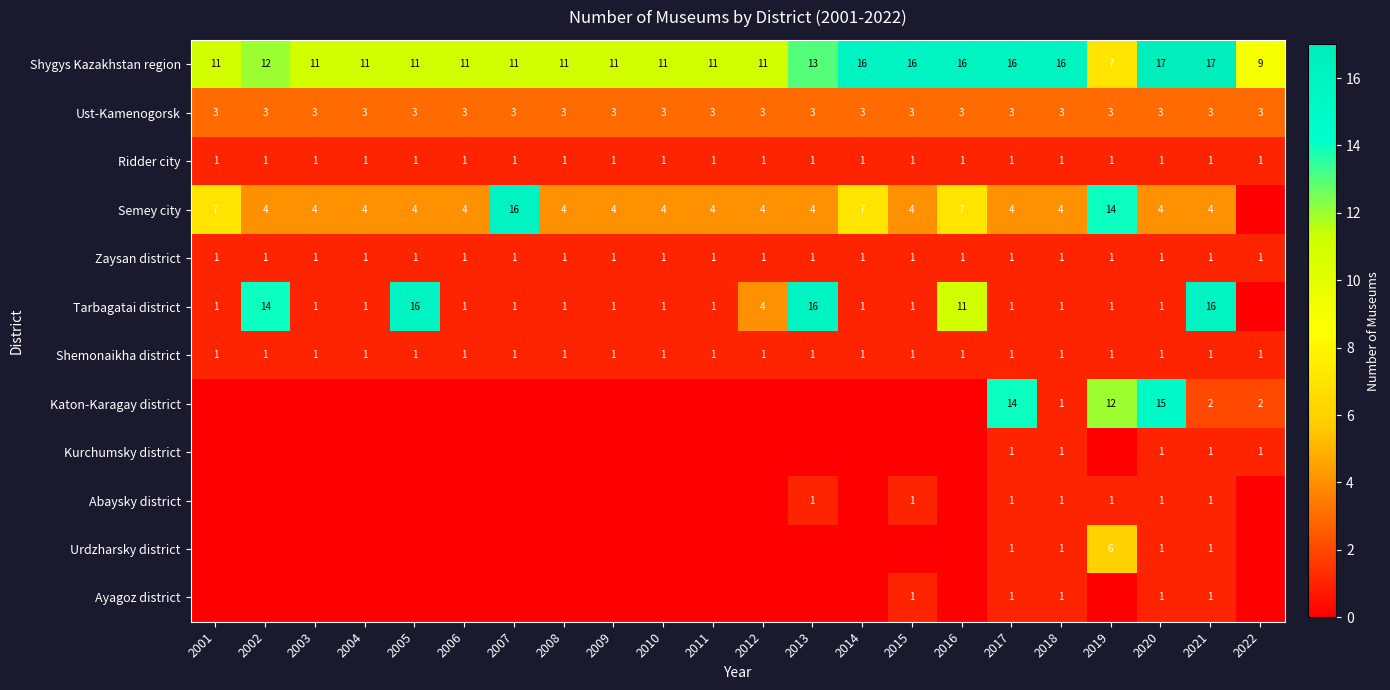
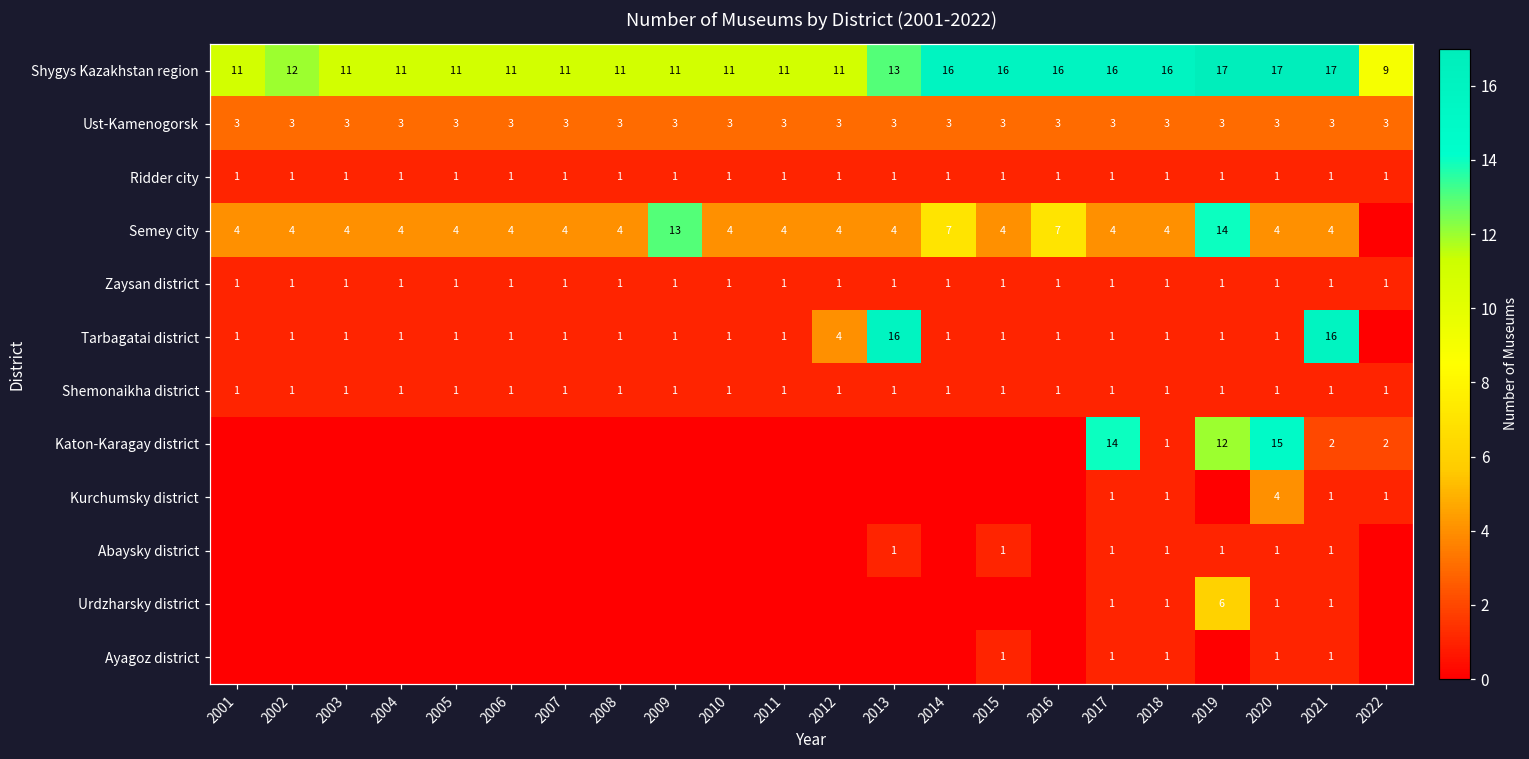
  {
    "Shygys Kazakhstan region": {
      "2001": 11,
      "2002": 12,
      "2003": 11,
      "2004": 11,
      "2005": 11,
      "2006": 11,
      "2007": 11,
      "2008": 11,
      "2009": 11,
      "2010": 11,
      "2011": 11,
      "2012": 11,
      "2013": 13,
      "2014": 16,
      "2015": 16,
      "2016": 16,
      "2017": 16,
      "2018": 16,
-     "2019": 7,
+     "2019": 17,
      "2020": 17,
      "2021": 17,
      "2022": 9
    },
    "Ust-Kamenogorsk": {
      "2001": 3,
      "2002": 3,
      "2003": 3,
      "2004": 3,
      "2005": 3,
      "2006": 3,
      "2007": 3,
      "2008": 3,
      "2009": 3,
      "2010": 3,
      "2011": 3,
      "2012": 3,
      "2013": 3,
      "2014": 3,
      "2015": 3,
      "2016": 3,
      "2017": 3,
      "2018": 3,
      "2019": 3,
      "2020": 3,
      "2021": 3,
      "2022": 3
    },
    "Ridder city": {
      "2001": 1,
      "2002": 1,
      "2003": 1,
      "2004": 1,
      "2005": 1,
      "2006": 1,
      "2007": 1,
      "2008": 1,
      "2009": 1,
      "2010": 1,
      "2011": 1,
      "2012": 1,
      "2013": 1,
      "2014": 1,
      "2015": 1,
      "2016": 1,
      "2017": 1,
      "2018": 1,
      "2019": 1,
      "2020": 1,
      "2021": 1,
      "2022": 1
    },
    "Semey city": {
-     "2001": 7,
+     "2001": 4,
      "2002": 4,
      "2003": 4,
      "2004": 4,
      "2005": 4,
      "2006": 4,
-     "2007": 16,
+     "2007": 4,
      "2008": 4,
-     "2009": 4,
+     "2009": 13,
      "2010": 4,
      "2011": 4,
      "2012": 4,
      "2013": 4,
      "2014": 7,
      "2015": 4,
      "2016": 7,
      "2017": 4,
      "2018": 4,
      "2019": 14,
      "2020": 4,
      "2021": 4
    },
    "Zaysan district": {
      "2001": 1,
      "2002": 1,
      "2003": 1,
      "2004": 1,
      "2005": 1,
      "2006": 1,
      "2007": 1,
      "2008": 1,
      "2009": 1,
      "2010": 1,
      "2011": 1,
      "2012": 1,
      "2013": 1,
      "2014": 1,
      "2015": 1,
      "2016": 1,
      "2017": 1,
      "2018": 1,
      "2019": 1,
      "2020": 1,
      "2021": 1,
      "2022": 1
    },
    "Tarbagatai district": {
      "2001": 1,
-     "2002": 14,
+     "2002": 1,
      "2003": 1,
      "2004": 1,
-     "2005": 16,
+     "2005": 1,
      "2006": 1,
      "2007": 1,
      "2008": 1,
      "2009": 1,
      "2010": 1,
      "2011": 1,
      "2012": 4,
      "2013": 16,
      "2014": 1,
      "2015": 1,
-     "2016": 11,
+     "2016": 1,
      "2017": 1,
      "2018": 1,
      "2019": 1,
      "2020": 1,
      "2021": 16
    },
    "Shemonaikha district": {
      "2001": 1,
      "2002": 1,
      "2003": 1,
      "2004": 1,
      "2005": 1,
      "2006": 1,
      "2007": 1,
      "2008": 1,
      "2009": 1,
      "2010": 1,
      "2011": 1,
      "2012": 1,
      "2013": 1,
      "2014": 1,
      "2015": 1,
      "2016": 1,
      "2017": 1,
      "2018": 1,
      "2019": 1,
      "2020": 1,
      "2021": 1,
      "2022": 1
    },
    "Katon-Karagay district": {
      "2017": 14,
      "2018": 1,
      "2019": 12,
      "2020": 15,
      "2021": 2,
      "2022": 2
    },
    "Kurchumsky district": {
      "2017": 1,
      "2018": 1,
-     "2020": 1,
+     "2020": 4,
      "2021": 1,
      "2022": 1
    },
    "Abaysky district": {
      "2013": 1,
      "2015": 1,
      "2017": 1,
      "2018": 1,
      "2019": 1,
      "2020": 1,
      "2021": 1
    },
    "Urdzharsky district": {
      "2017": 1,
      "2018": 1,
      "2019": 6,
      "2020": 1,
      "2021": 1
    },
    "Ayagoz district": {
      "2015": 1,
      "2017": 1,
      "2018": 1,
      "2020": 1,
      "2021": 1
    }
  }
